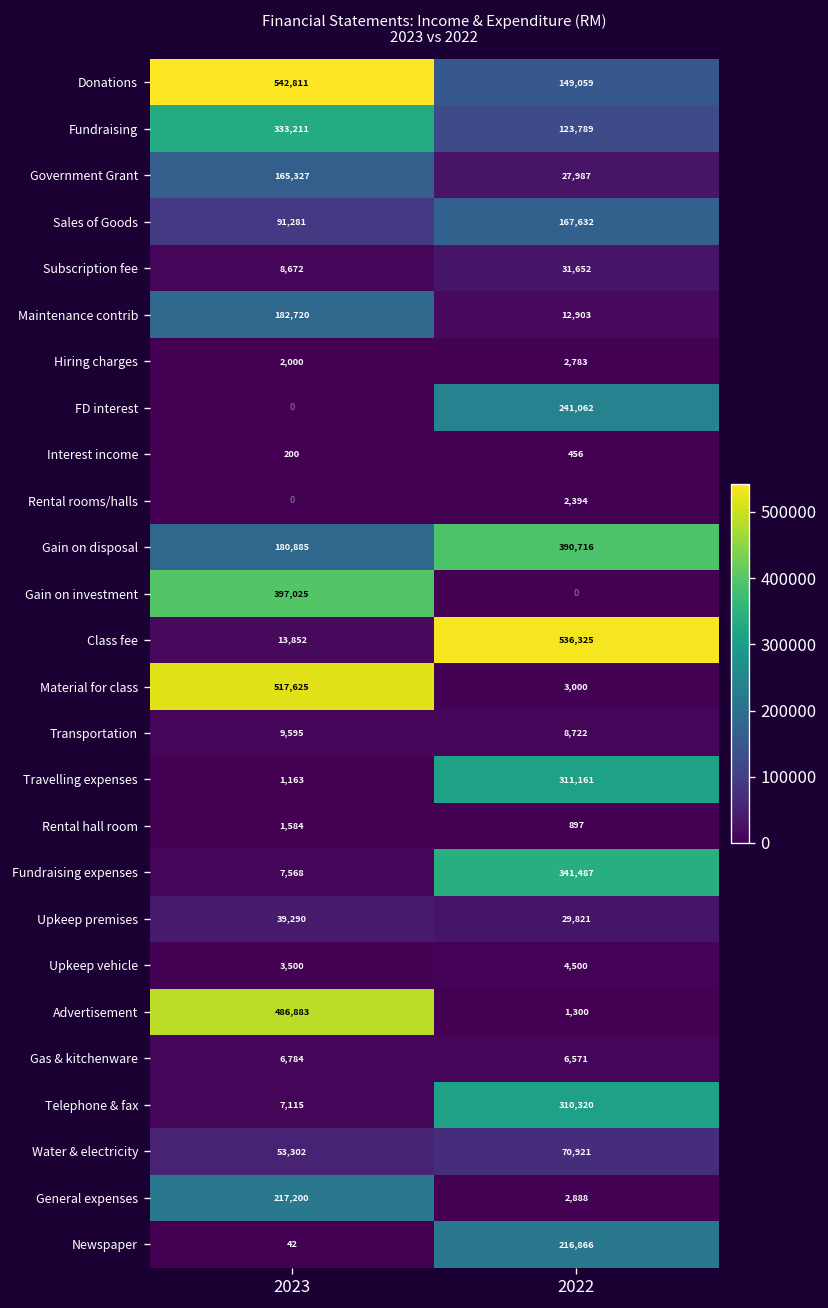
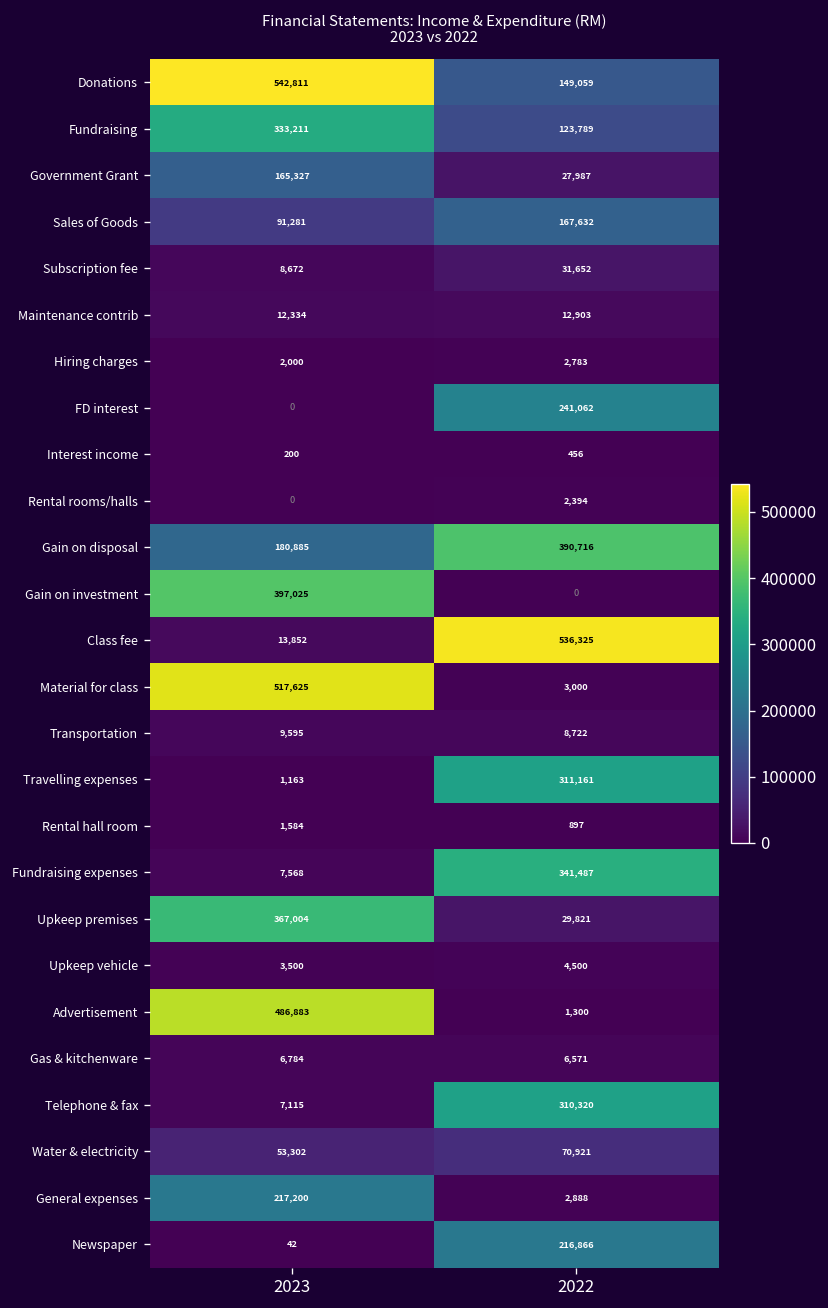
  {
    "Donations": {
      "2023": "542,811",
      "2022": "149,059"
    },
    "Fundraising": {
      "2023": "333,211",
      "2022": "123,789"
    },
    "Government Grant": {
      "2023": "165,327",
      "2022": "27,987"
    },
    "Sales of Goods": {
      "2023": "91,281",
      "2022": "167,632"
    },
    "Subscription fee": {
      "2023": "8,672",
      "2022": "31,652"
    },
    "Maintenance contrib": {
-     "2023": "182,720",
+     "2023": "12,334",
      "2022": "12,903"
    },
    "Hiring charges": {
      "2023": "2,000",
      "2022": "2,783"
    },
    "FD interest": {
      "2023": "0",
      "2022": "241,062"
    },
    "Interest income": {
      "2023": "200",
      "2022": "456"
    },
    "Rental rooms/halls": {
      "2023": "0",
      "2022": "2,394"
    },
    "Gain on disposal": {
      "2023": "180,885",
      "2022": "390,716"
    },
    "Gain on investment": {
      "2023": "397,025",
      "2022": "0"
    },
    "Class fee": {
      "2023": "13,852",
      "2022": "536,325"
    },
    "Material for class": {
      "2023": "517,625",
      "2022": "3,000"
    },
    "Transportation": {
      "2023": "9,595",
      "2022": "8,722"
    },
    "Travelling expenses": {
      "2023": "1,163",
      "2022": "311,161"
    },
    "Rental hall room": {
      "2023": "1,584",
      "2022": "897"
    },
    "Fundraising expenses": {
      "2023": "7,568",
      "2022": "341,487"
    },
    "Upkeep premises": {
-     "2023": "39,290",
+     "2023": "367,004",
      "2022": "29,821"
    },
    "Upkeep vehicle": {
      "2023": "3,500",
      "2022": "4,500"
    },
    "Advertisement": {
      "2023": "486,883",
      "2022": "1,300"
    },
    "Gas & kitchenware": {
      "2023": "6,784",
      "2022": "6,571"
    },
    "Telephone & fax": {
      "2023": "7,115",
      "2022": "310,320"
    },
    "Water & electricity": {
      "2023": "53,302",
      "2022": "70,921"
    },
    "General expenses": {
      "2023": "217,200",
      "2022": "2,888"
    },
    "Newspaper": {
      "2023": "42",
      "2022": "216,866"
    }
  }
